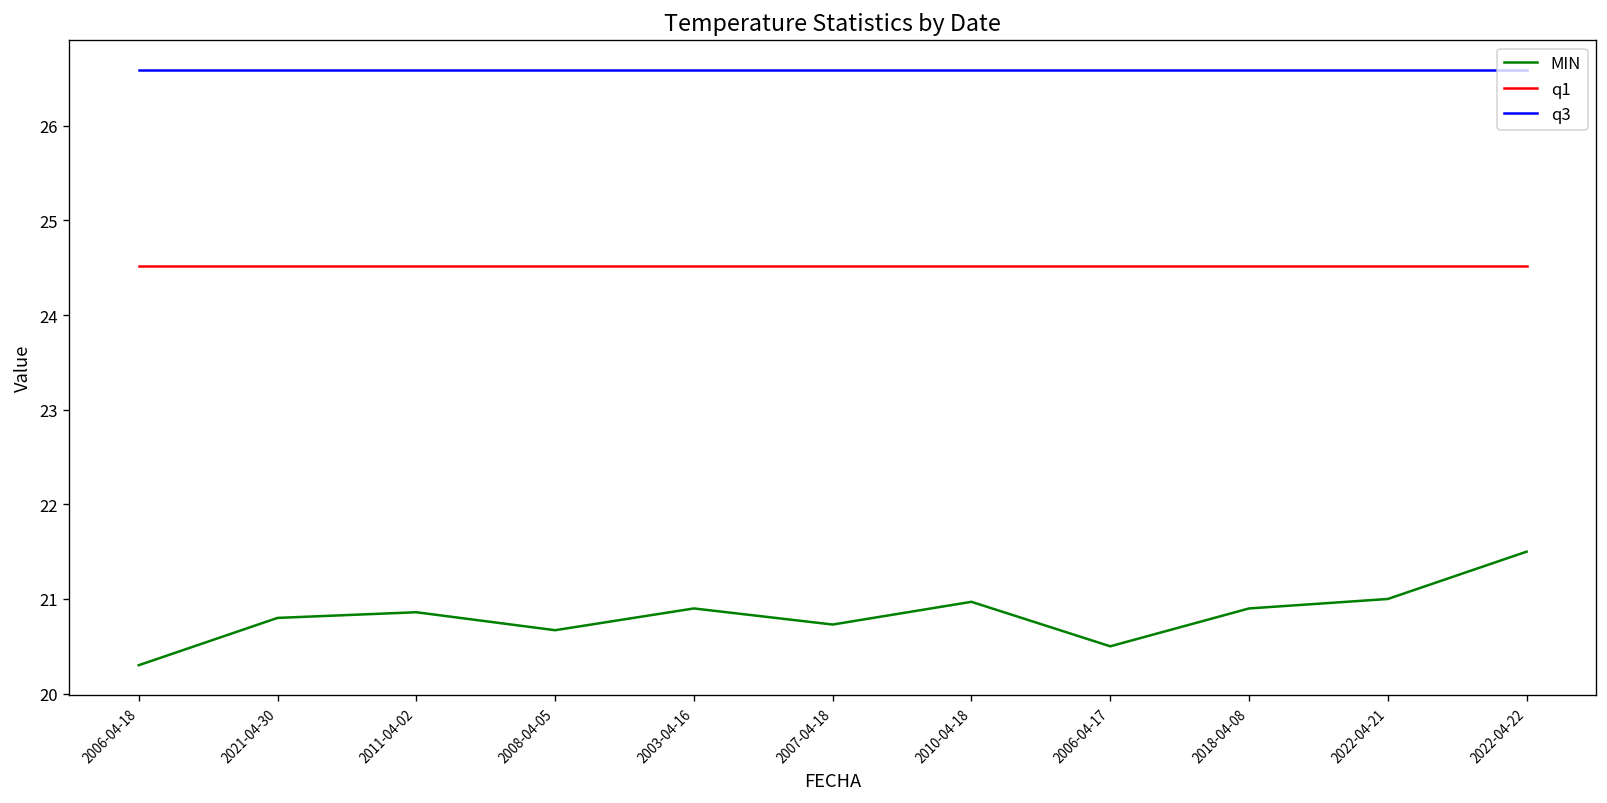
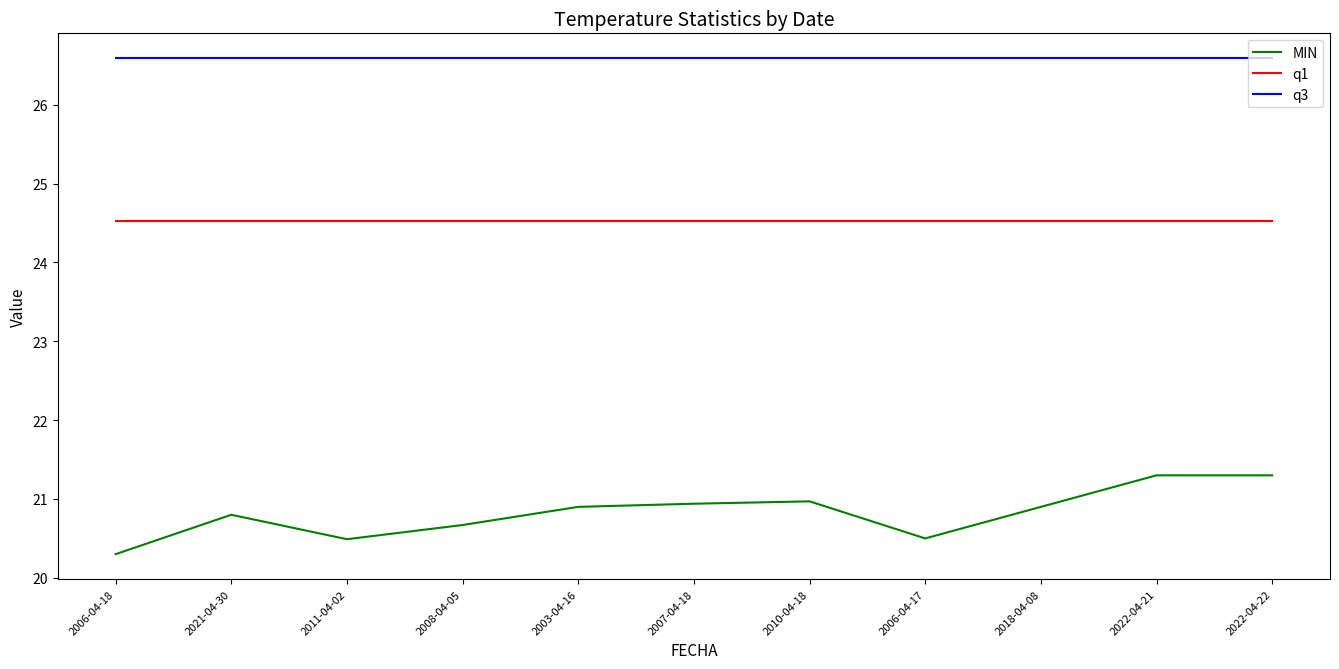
  {
    "MIN": {
      "2006-04-18": 20.3,
      "2021-04-30": 20.8,
-     "2011-04-02": 20.9,
+     "2011-04-02": 20.5,
      "2008-04-05": 20.7,
      "2003-04-16": 20.9,
-     "2007-04-18": 20.7,
+     "2007-04-18": 20.9,
      "2010-04-18": 21.0,
      "2006-04-17": 20.5,
      "2018-04-08": 20.9,
-     "2022-04-21": 21.0,
-     "2022-04-22": 21.5
+     "2022-04-21": 21.3,
+     "2022-04-22": 21.3
    },
    "q1": {
      "2006-04-18": 24.5,
      "2021-04-30": 24.5,
      "2011-04-02": 24.5,
      "2008-04-05": 24.5,
      "2003-04-16": 24.5,
      "2007-04-18": 24.5,
      "2010-04-18": 24.5,
      "2006-04-17": 24.5,
      "2018-04-08": 24.5,
      "2022-04-21": 24.5,
      "2022-04-22": 24.5
    },
    "q3": {
      "2006-04-18": 26.6,
      "2021-04-30": 26.6,
      "2011-04-02": 26.6,
      "2008-04-05": 26.6,
      "2003-04-16": 26.6,
      "2007-04-18": 26.6,
      "2010-04-18": 26.6,
      "2006-04-17": 26.6,
      "2018-04-08": 26.6,
      "2022-04-21": 26.6
    }
  }
